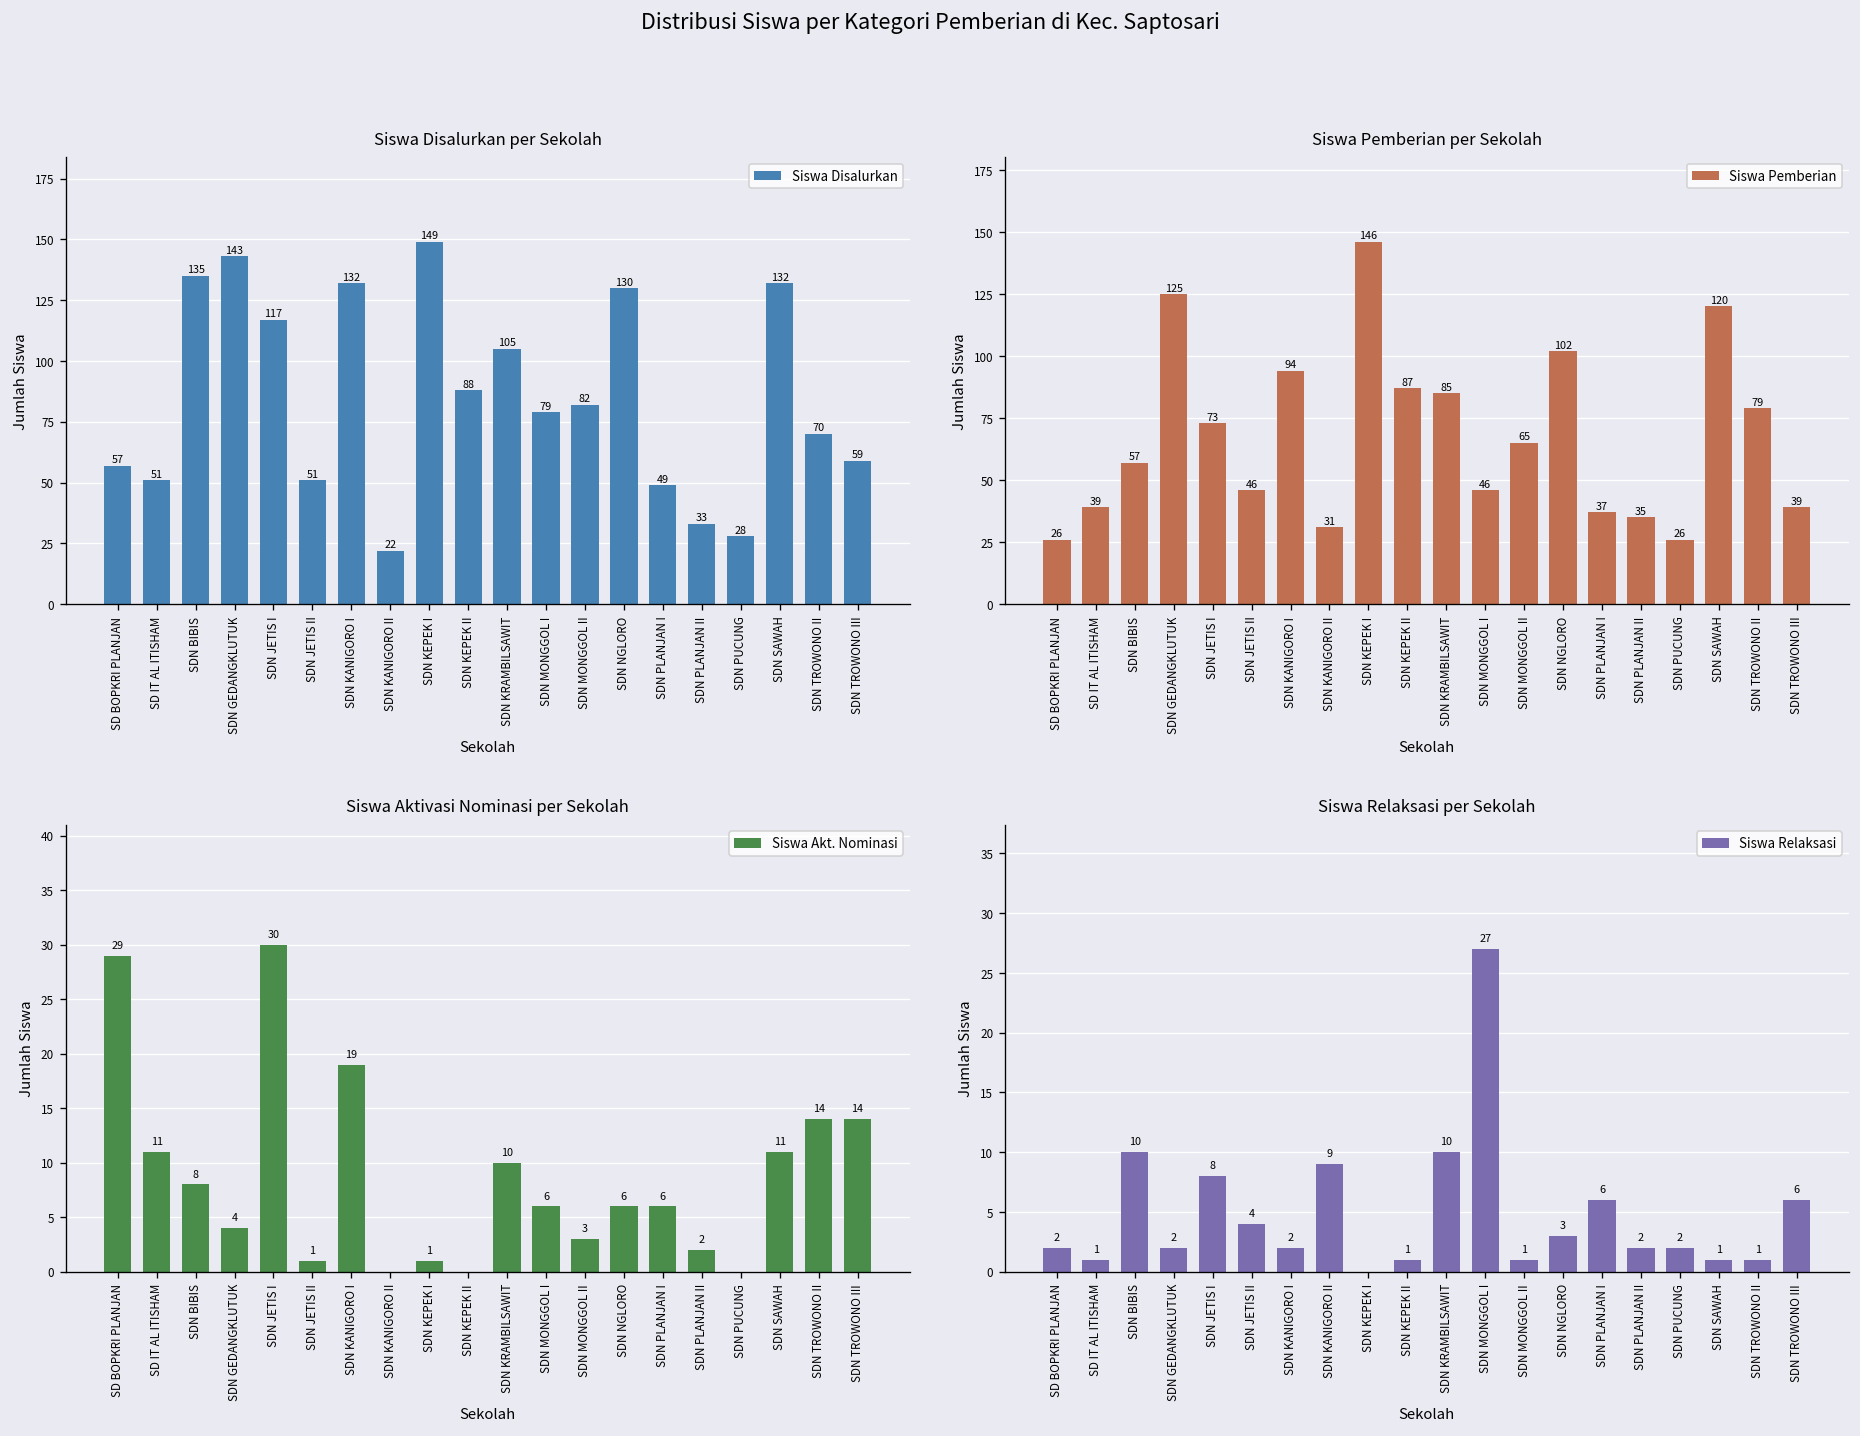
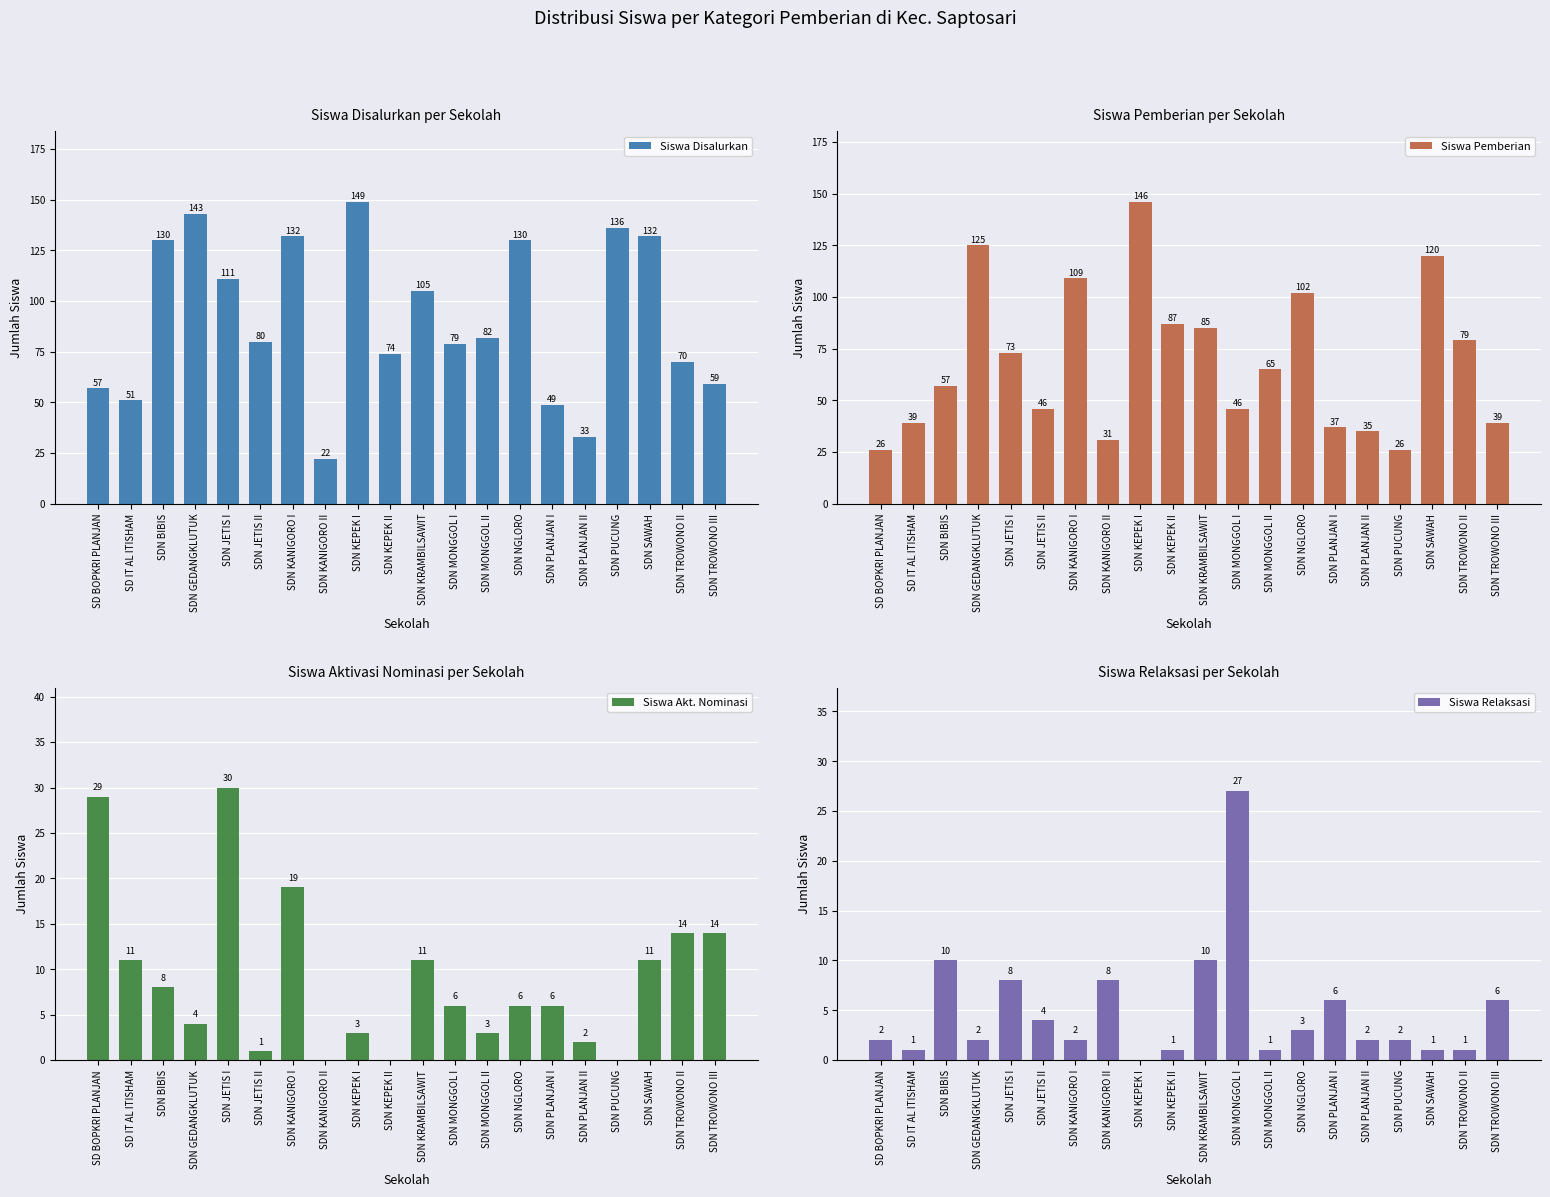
  {
    "Siswa Disalurkan per Sekolah": {
      "SD BOPKRI PLANJAN": 57,
      "SD IT AL ITISHAM": 51,
-     "SDN BIBIS": 135,
+     "SDN BIBIS": 130,
      "SDN GEDANGKLUTUK": 143,
-     "SDN JETIS I": 117,
-     "SDN JETIS II": 51,
+     "SDN JETIS I": 111,
+     "SDN JETIS II": 80,
      "SDN KANIGORO I": 132,
      "SDN KANIGORO II": 22,
      "SDN KEPEK I": 149,
-     "SDN KEPEK II": 88,
+     "SDN KEPEK II": 74,
      "SDN KRAMBILSAWIT": 105,
      "SDN MONGGOL I": 79,
      "SDN MONGGOL II": 82,
      "SDN NGLORO": 130,
      "SDN PLANJAN I": 49,
      "SDN PLANJAN II": 33,
-     "SDN PUCUNG": 28,
+     "SDN PUCUNG": 136,
      "SDN SAWAH": 132,
      "SDN TROWONO II": 70,
      "SDN TROWONO III": 59
    },
    "Siswa Pemberian per Sekolah": {
      "SD BOPKRI PLANJAN": 26,
      "SD IT AL ITISHAM": 39,
      "SDN BIBIS": 57,
      "SDN GEDANGKLUTUK": 125,
      "SDN JETIS I": 73,
      "SDN JETIS II": 46,
-     "SDN KANIGORO I": 94,
+     "SDN KANIGORO I": 109,
      "SDN KANIGORO II": 31,
      "SDN KEPEK I": 146,
      "SDN KEPEK II": 87,
      "SDN KRAMBILSAWIT": 85,
      "SDN MONGGOL I": 46,
      "SDN MONGGOL II": 65,
      "SDN NGLORO": 102,
      "SDN PLANJAN I": 37,
      "SDN PLANJAN II": 35,
      "SDN PUCUNG": 26,
      "SDN SAWAH": 120,
      "SDN TROWONO II": 79,
      "SDN TROWONO III": 39
    },
    "Siswa Aktivasi Nominasi per Sekolah": {
      "SD BOPKRI PLANJAN": 29,
      "SD IT AL ITISHAM": 11,
      "SDN BIBIS": 8,
      "SDN GEDANGKLUTUK": 4,
      "SDN JETIS I": 30,
      "SDN JETIS II": 1,
      "SDN KANIGORO I": 19,
-     "SDN KEPEK I": 1,
-     "SDN KRAMBILSAWIT": 10,
+     "SDN KEPEK I": 3,
+     "SDN KRAMBILSAWIT": 11,
      "SDN MONGGOL I": 6,
      "SDN MONGGOL II": 3,
      "SDN NGLORO": 6,
      "SDN PLANJAN I": 6,
      "SDN PLANJAN II": 2,
      "SDN SAWAH": 11,
      "SDN TROWONO II": 14,
      "SDN TROWONO III": 14
    },
    "Siswa Relaksasi per Sekolah": {
      "SD BOPKRI PLANJAN": 2,
      "SD IT AL ITISHAM": 1,
      "SDN BIBIS": 10,
      "SDN GEDANGKLUTUK": 2,
      "SDN JETIS I": 8,
      "SDN JETIS II": 4,
      "SDN KANIGORO I": 2,
-     "SDN KANIGORO II": 9,
+     "SDN KANIGORO II": 8,
      "SDN KEPEK II": 1,
      "SDN KRAMBILSAWIT": 10,
      "SDN MONGGOL I": 27,
      "SDN MONGGOL II": 1,
      "SDN NGLORO": 3,
      "SDN PLANJAN I": 6,
      "SDN PLANJAN II": 2,
      "SDN PUCUNG": 2,
      "SDN SAWAH": 1,
      "SDN TROWONO II": 1,
      "SDN TROWONO III": 6
    }
  }
